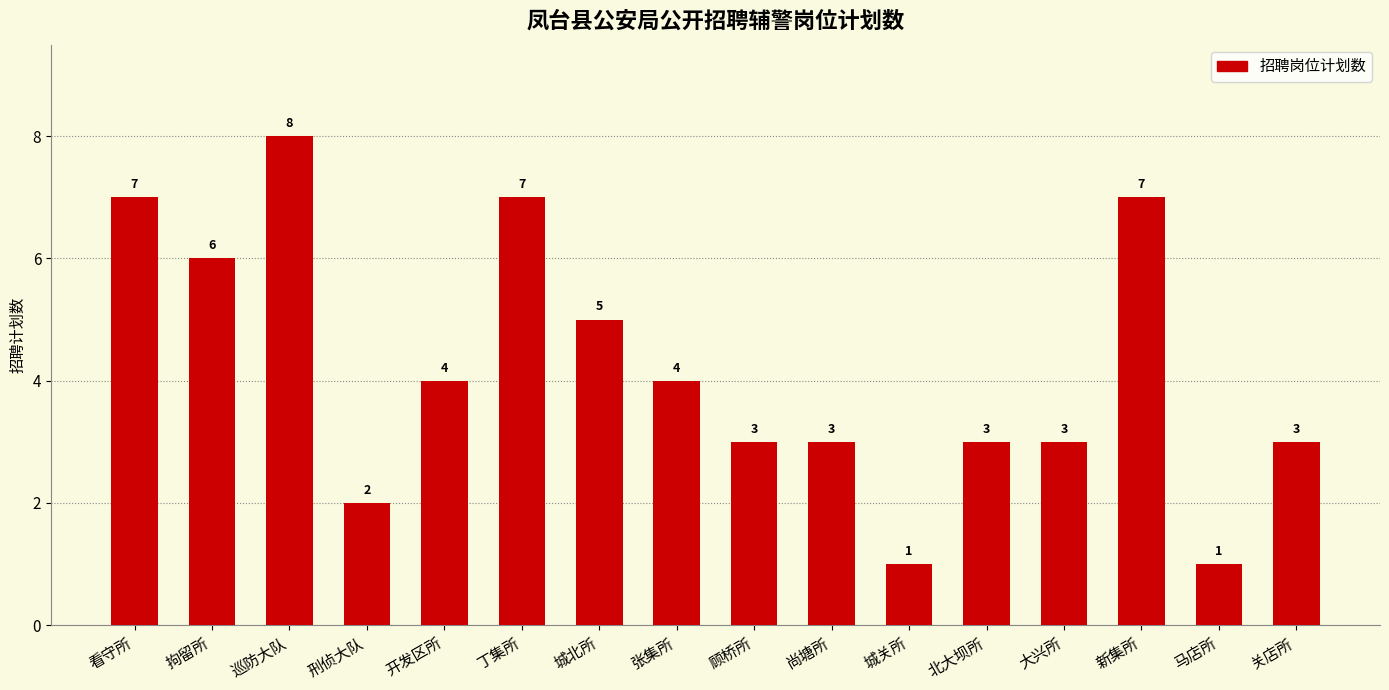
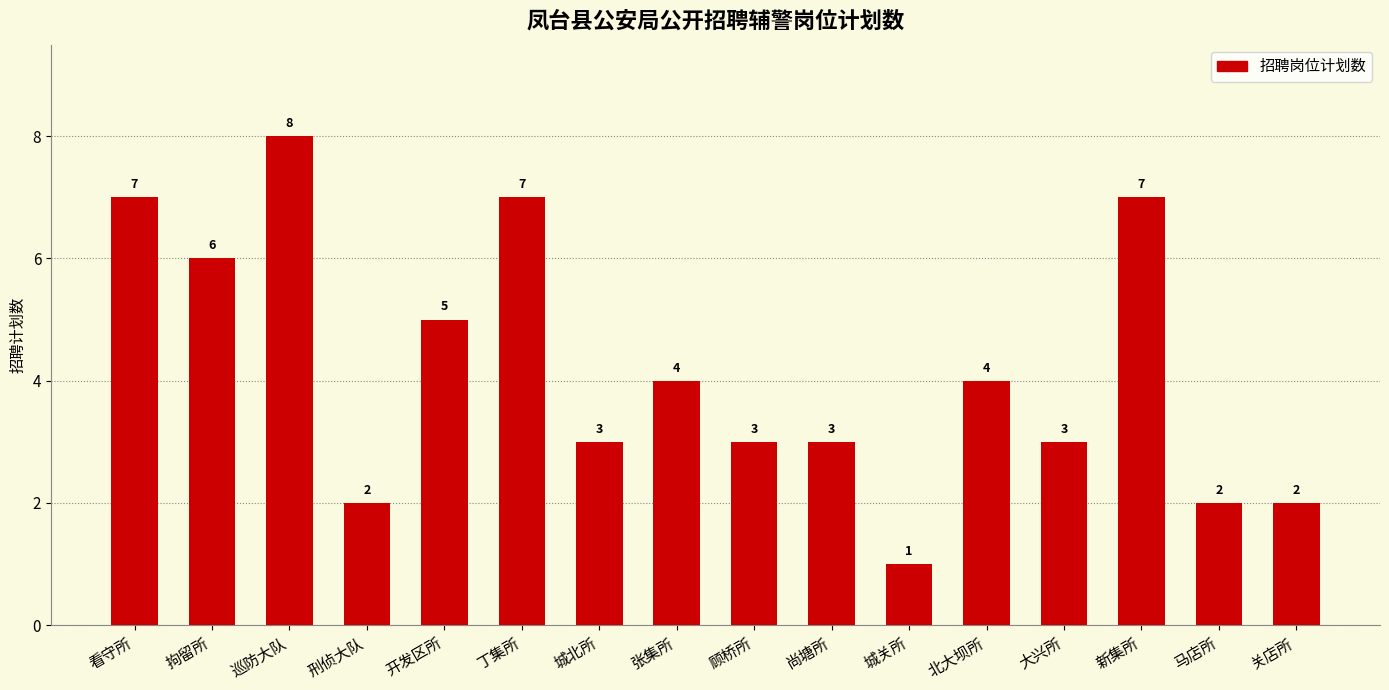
  {
    "看守所": 7,
    "拘留所": 6,
    "巡防大队": 8,
    "刑侦大队": 2,
-   "开发区所": 4,
+   "开发区所": 5,
    "丁集所": 7,
-   "城北所": 5,
+   "城北所": 3,
    "张集所": 4,
    "顾桥所": 3,
    "尚塘所": 3,
    "城关所": 1,
-   "北大坝所": 3,
+   "北大坝所": 4,
    "大兴所": 3,
    "新集所": 7,
-   "马店所": 1,
-   "关店所": 3
+   "马店所": 2,
+   "关店所": 2
  }
